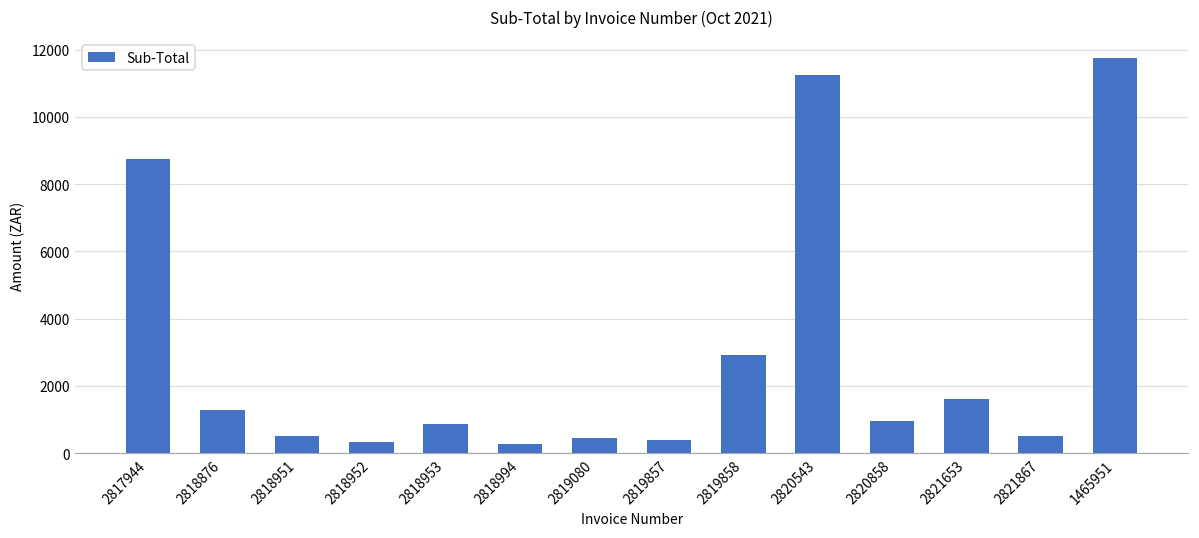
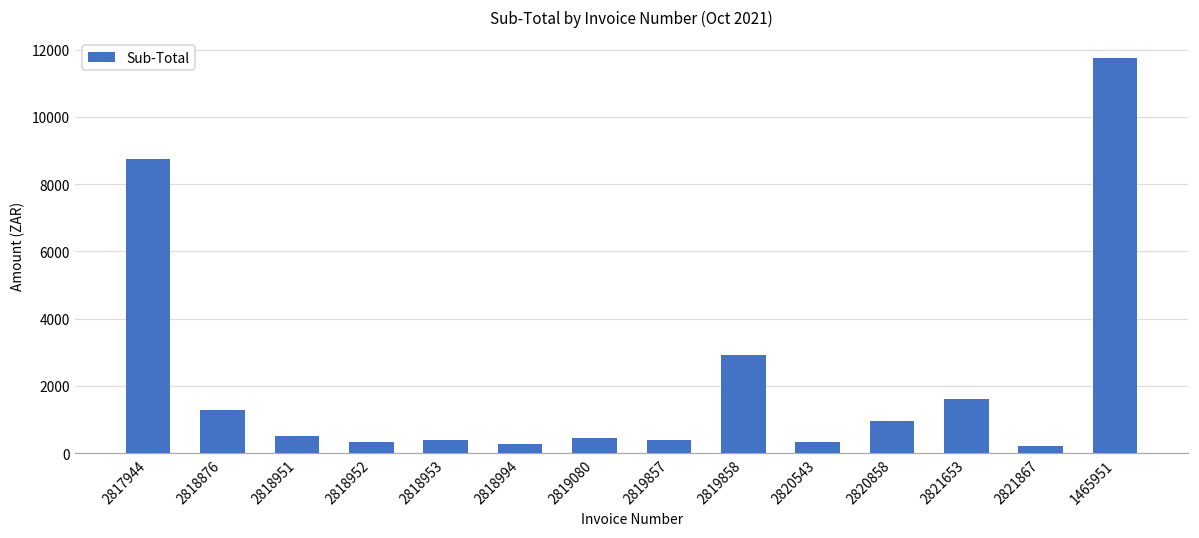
  {
    "2817944": 8700,
    "2818876": 1300,
    "2818951": 500,
    "2818952": 300,
-   "2818953": 900,
+   "2818953": 400,
    "2818994": 300,
    "2819080": 500,
    "2819857": 400,
    "2819858": 2900,
-   "2820543": 11200,
+   "2820543": 300,
    "2820858": 900,
    "2821653": 1600,
-   "2821867": 500,
+   "2821867": 200,
    "1465951": 11800
  }
